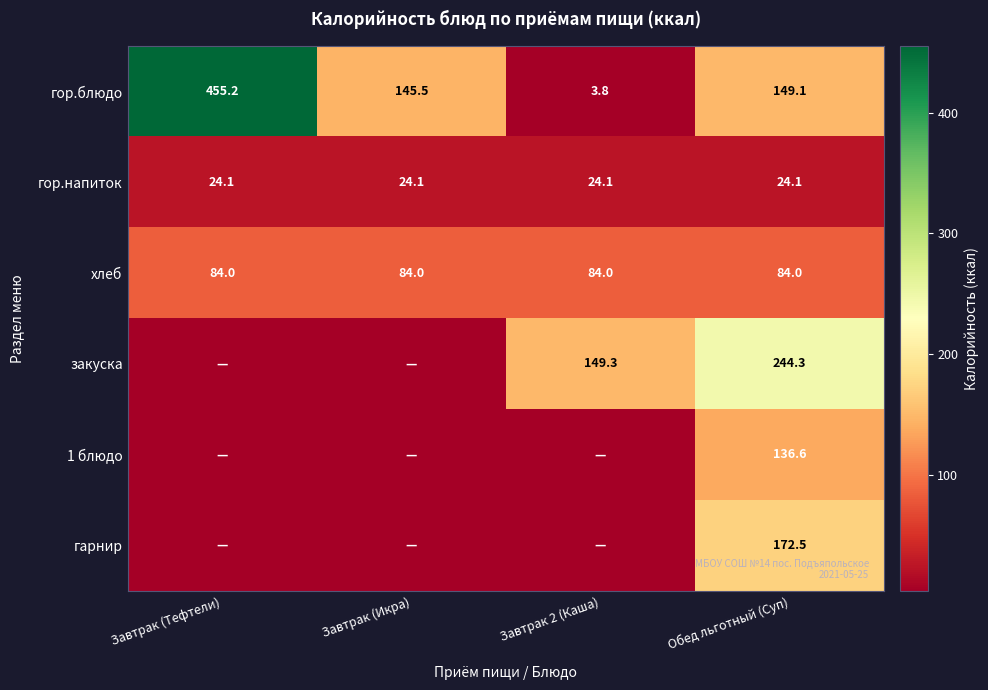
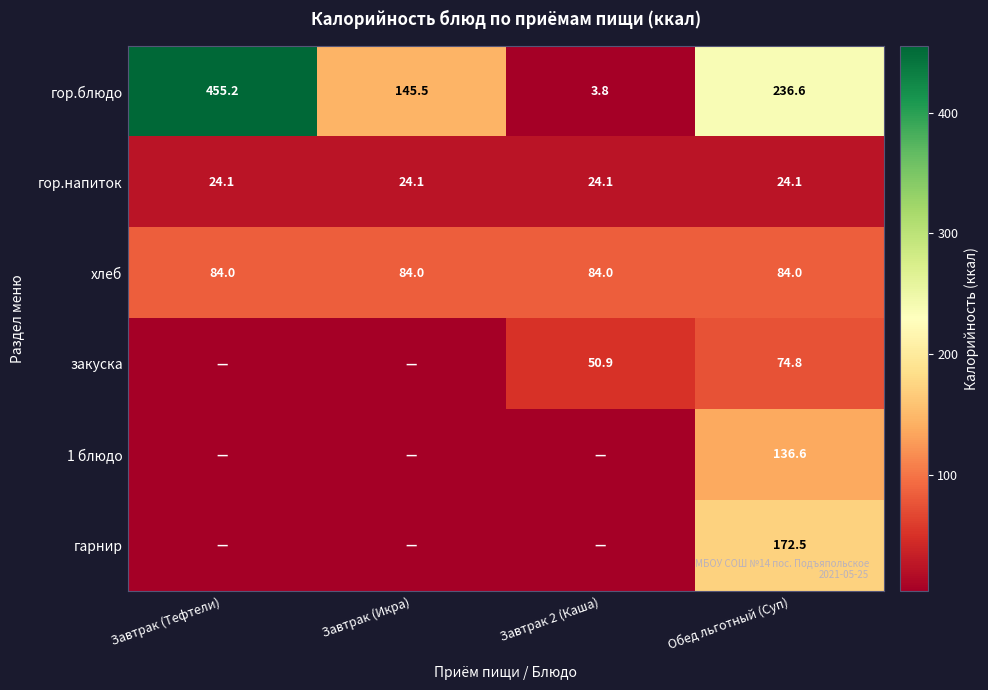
  {
    "гор.блюдо": {
      "Завтрак (Тефтели)": 455.2,
      "Завтрак (Икра)": 145.5,
      "Завтрак 2 (Каша)": 3.8,
-     "Обед льготный (Суп)": 149.1
+     "Обед льготный (Суп)": 236.6
    },
    "гор.напиток": {
      "Завтрак (Тефтели)": 24.1,
      "Завтрак (Икра)": 24.1,
      "Завтрак 2 (Каша)": 24.1,
      "Обед льготный (Суп)": 24.1
    },
    "хлеб": {
      "Завтрак (Тефтели)": 84.0,
      "Завтрак (Икра)": 84.0,
      "Завтрак 2 (Каша)": 84.0,
      "Обед льготный (Суп)": 84.0
    },
    "закуска": {
-     "Завтрак 2 (Каша)": 149.3,
-     "Обед льготный (Суп)": 244.3
+     "Завтрак 2 (Каша)": 50.9,
+     "Обед льготный (Суп)": 74.8
    },
    "1 блюдо": {
      "Обед льготный (Суп)": 136.6
    }
  }
